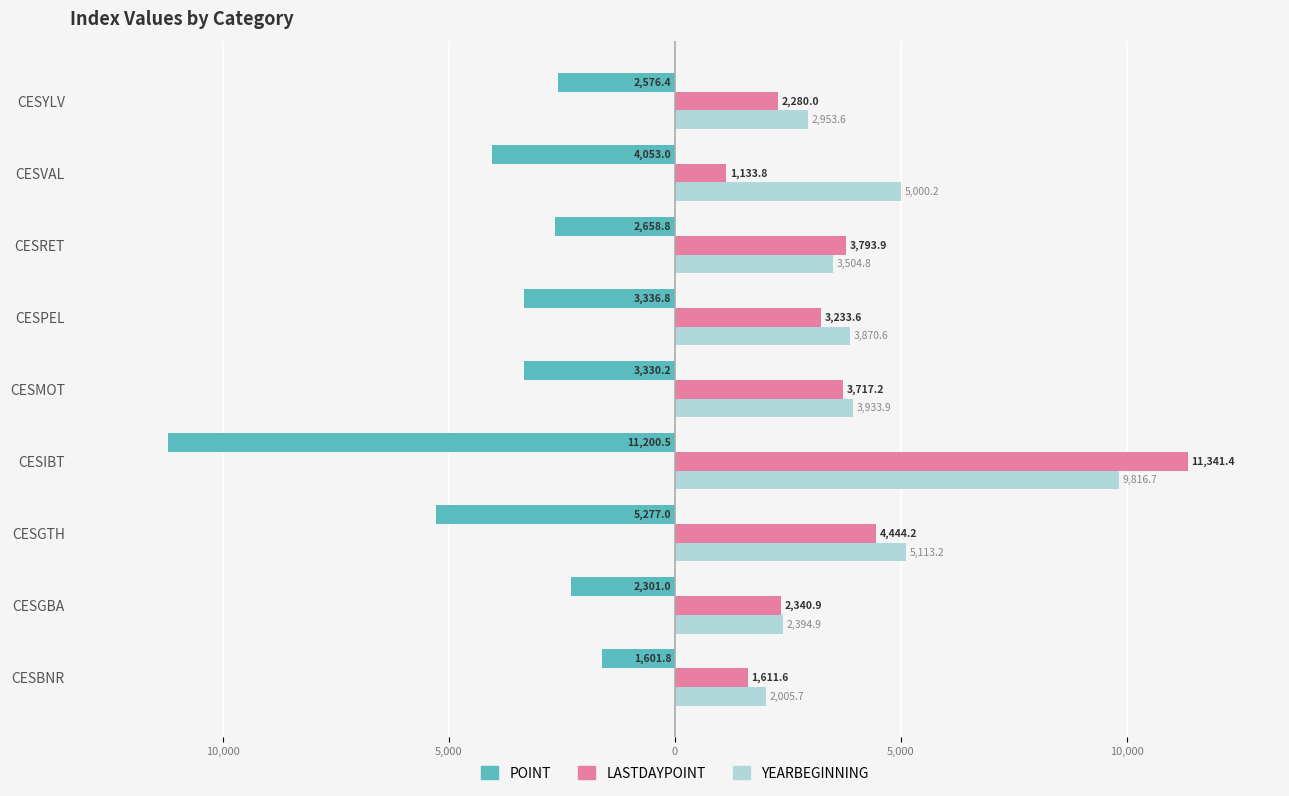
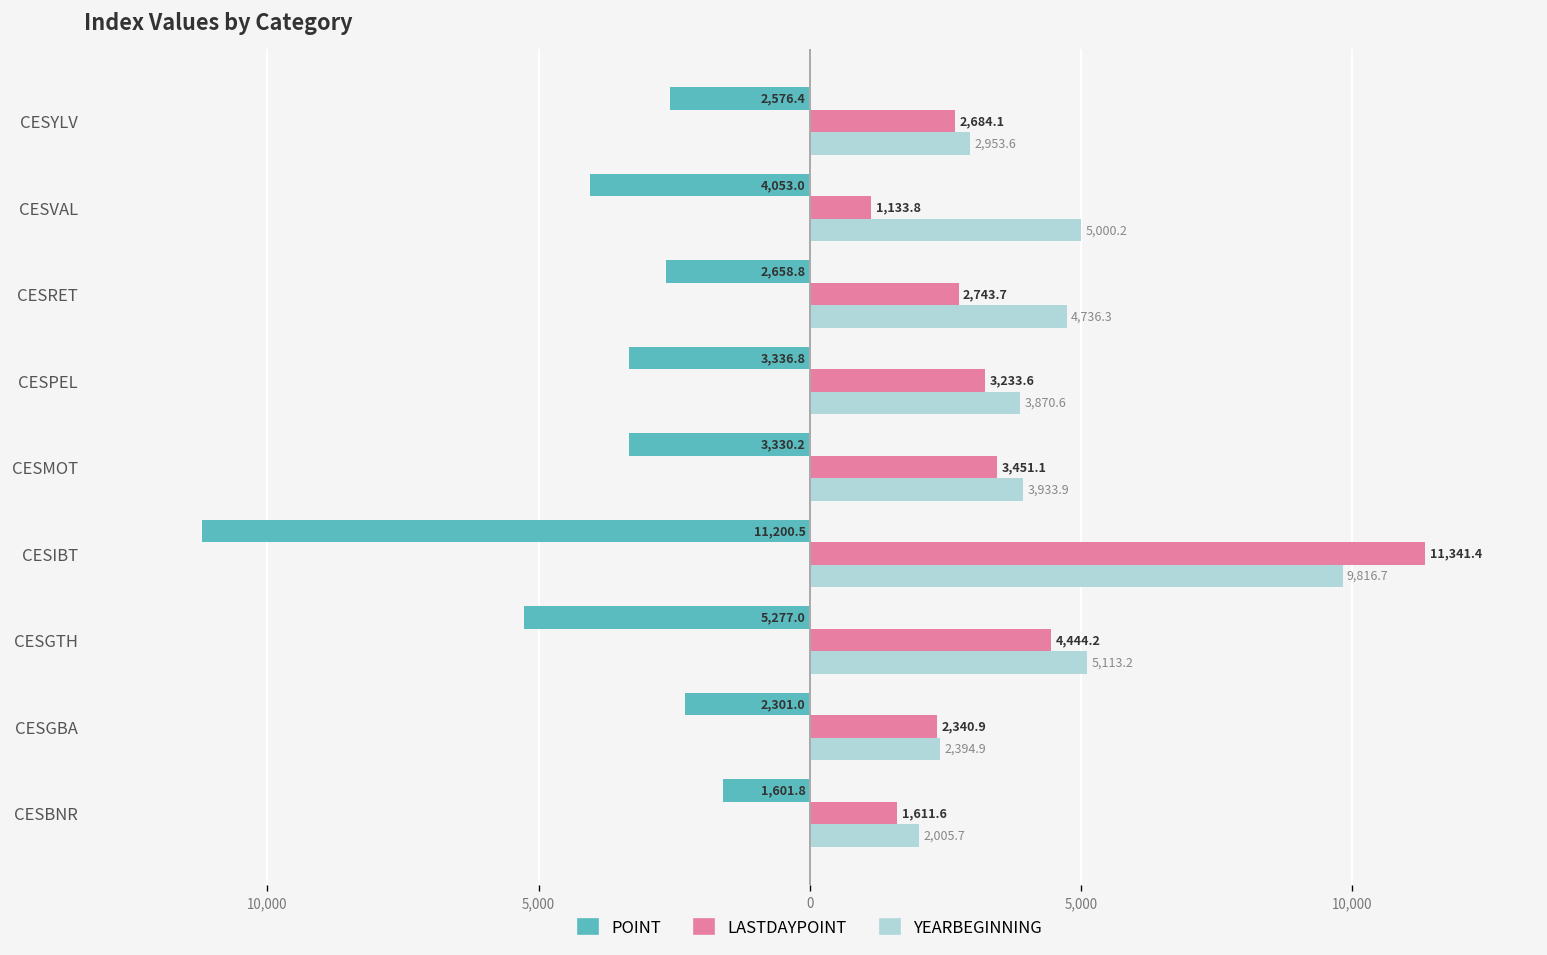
  {
    "LASTDAYPOINT": {
-     "CESYLV": "2,280.0",
+     "CESYLV": "2,684.1",
      "CESVAL": "1,133.8",
-     "CESRET": "3,793.9",
+     "CESRET": "2,743.7",
      "CESPEL": "3,233.6",
-     "CESMOT": "3,717.2",
+     "CESMOT": "3,451.1",
      "CESIBT": "11,341.4",
      "CESGTH": "4,444.2",
      "CESGBA": "2,340.9",
      "CESBNR": "1,611.6"
    },
    "YEARBEGINNING": {
      "CESYLV": "2,953.6",
      "CESVAL": "5,000.2",
-     "CESRET": "3,504.8",
+     "CESRET": "4,736.3",
      "CESPEL": "3,870.6",
      "CESMOT": "3,933.9",
      "CESIBT": "9,816.7",
      "CESGTH": "5,113.2",
      "CESGBA": "2,394.9",
      "CESBNR": "2,005.7"
    }
  }
